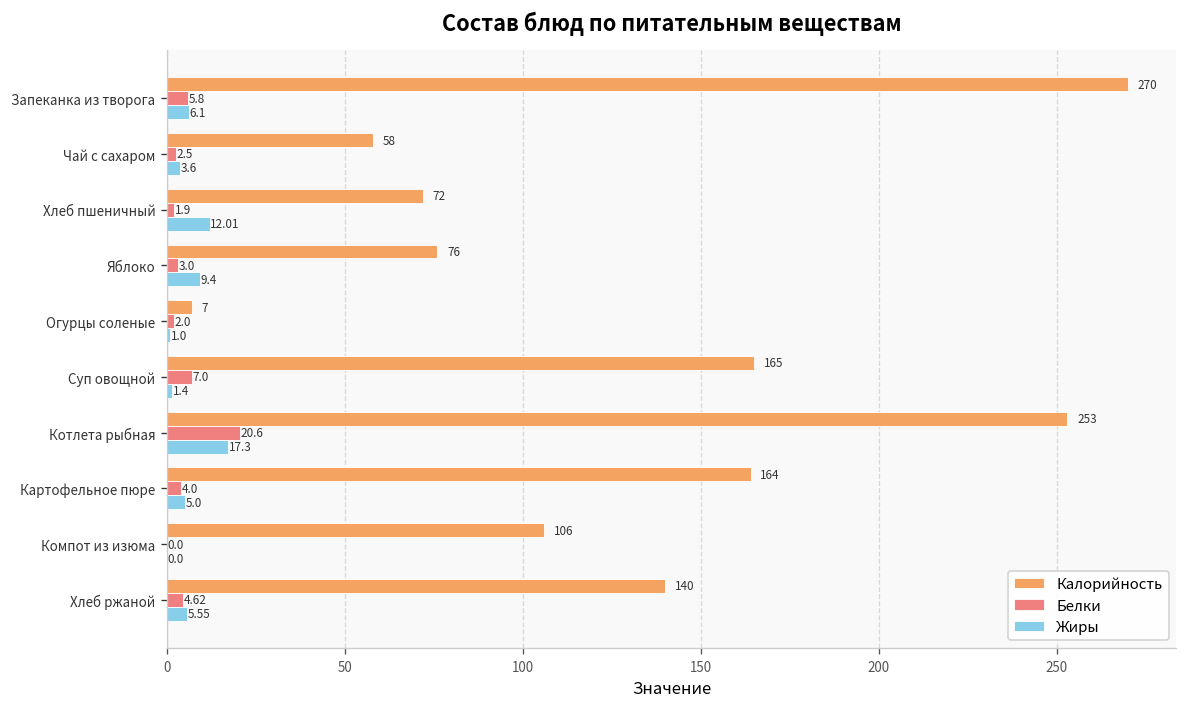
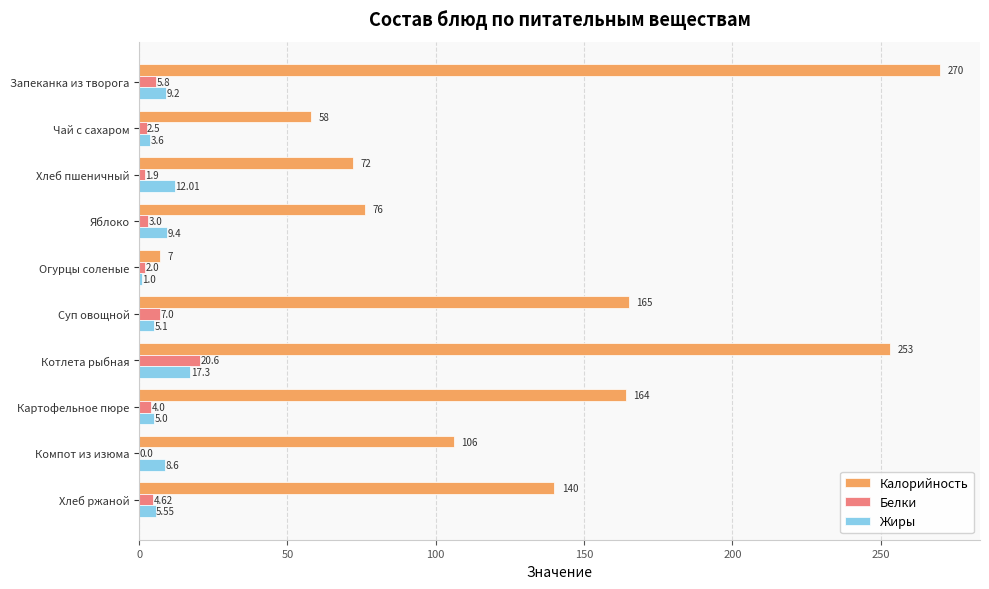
  {
    "Жиры": {
-     "Запеканка из творога": 6.1,
+     "Запеканка из творога": 9.2,
      "Чай с сахаром": 3.6,
      "Хлеб пшеничный": 12.01,
      "Яблоко": 9.4,
      "Огурцы соленые": 1.0,
-     "Суп овощной": 1.4,
+     "Суп овощной": 5.1,
      "Котлета рыбная": 17.3,
      "Картофельное пюре": 5.0,
-     "Компот из изюма": 0.0,
+     "Компот из изюма": 8.6,
      "Хлеб ржаной": 5.55
    }
  }
